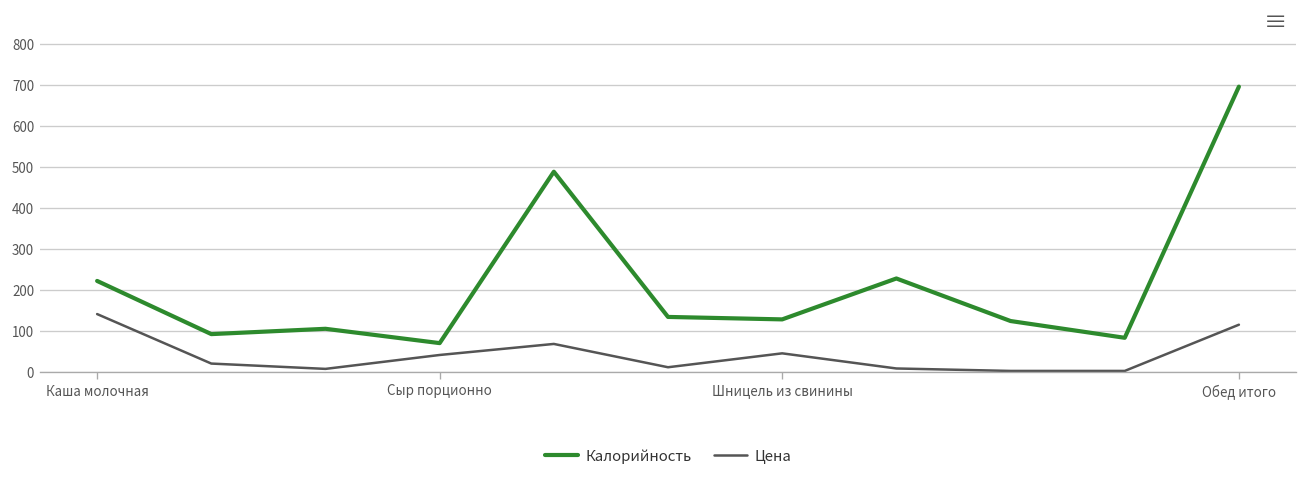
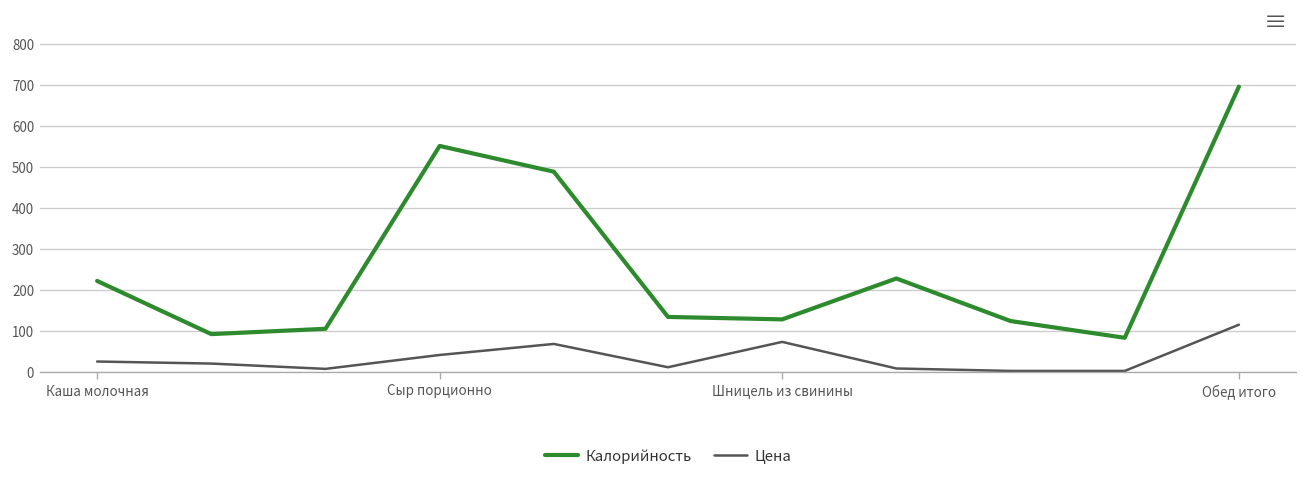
  {
    "Калорийность": {
      "Каша молочная": 220,
-     "Сыр порционно": 70,
+     "Сыр порционно": 550,
      "Шницель из свинины": 130,
      "Обед итого": 700
    },
    "Цена": {
-     "Каша молочная": 140,
+     "Каша молочная": 30,
      "Сыр порционно": 40,
-     "Шницель из свинины": 50,
+     "Шницель из свинины": 70,
      "Обед итого": 120
    }
  }
